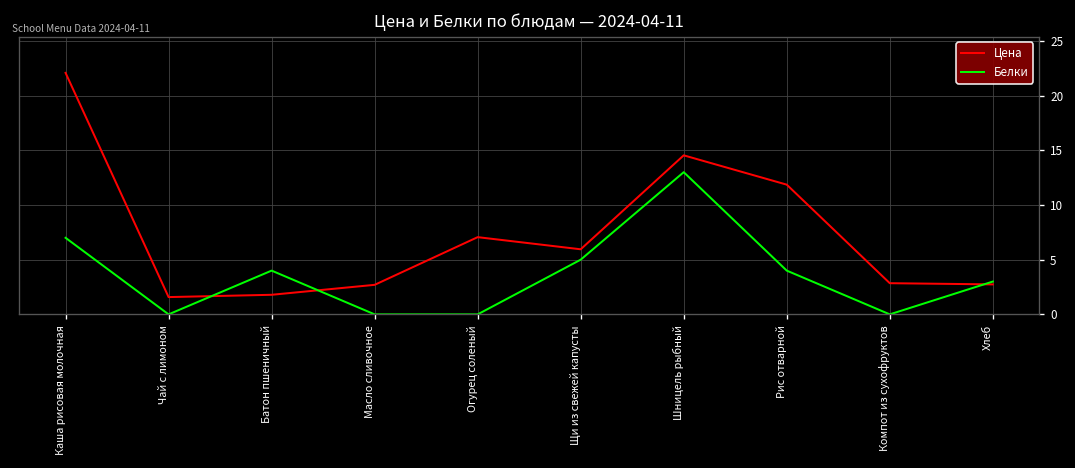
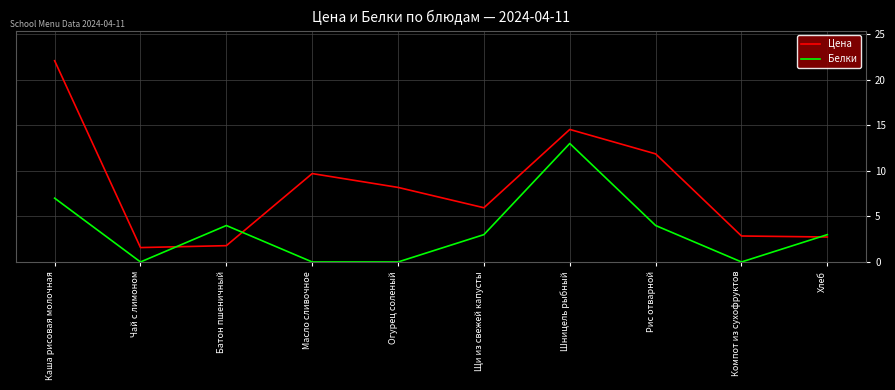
  {
    "Цена": {
      "Каша рисовая молочная": 22,
      "Чай с лимоном": 2,
      "Батон пшеничный": 2,
-     "Масло сливочное": 3,
-     "Огурец соленый": 7,
+     "Масло сливочное": 10,
+     "Огурец соленый": 8,
      "Щи из свежей капусты": 6,
      "Шницель рыбный": 15,
      "Рис отварной": 12,
      "Компот из сухофруктов": 3
    },
    "Белки": {
      "Каша рисовая молочная": 7,
      "Чай с лимоном": 0,
      "Батон пшеничный": 4,
      "Масло сливочное": 0,
      "Огурец соленый": 0,
-     "Щи из свежей капусты": 5,
+     "Щи из свежей капусты": 3,
      "Шницель рыбный": 13,
      "Рис отварной": 4,
      "Компот из сухофруктов": 0
    }
  }
